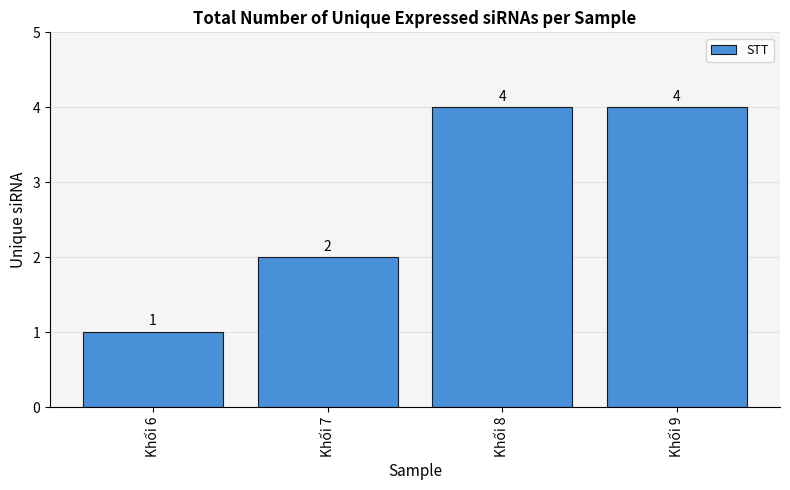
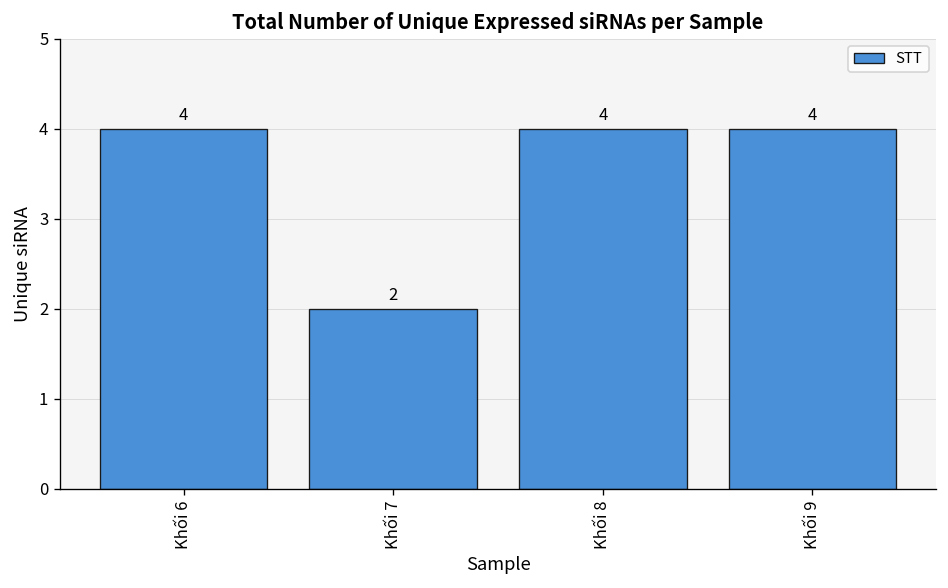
  {
-   "Khối 6": 1,
+   "Khối 6": 4,
    "Khối 7": 2,
    "Khối 8": 4,
    "Khối 9": 4
  }
